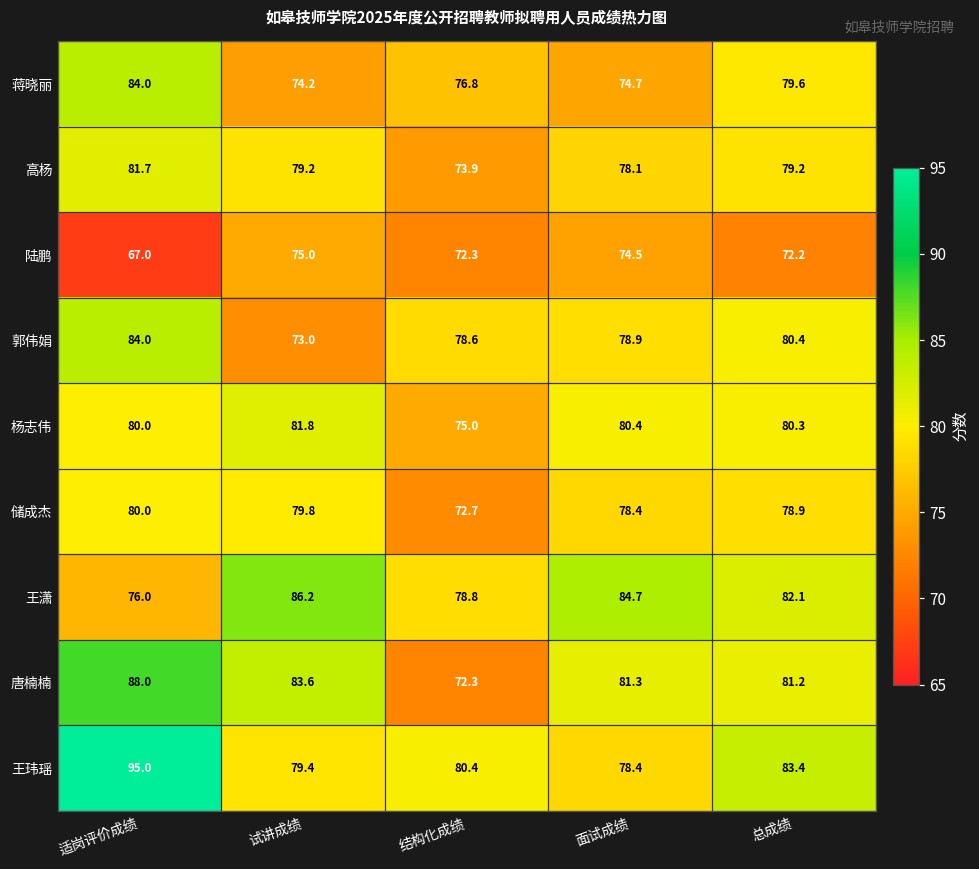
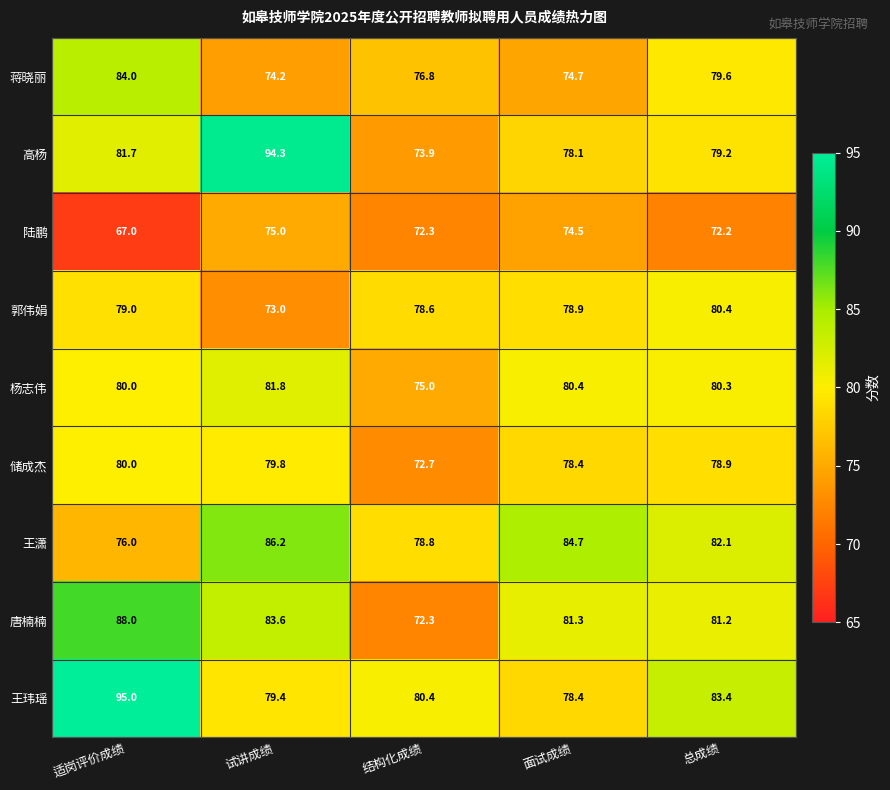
  {
    "蒋晓丽": {
      "适岗评价成绩": 84.0,
      "试讲成绩": 74.2,
      "结构化成绩": 76.8,
      "面试成绩": 74.7,
      "总成绩": 79.6
    },
    "高杨": {
      "适岗评价成绩": 81.7,
-     "试讲成绩": 79.2,
+     "试讲成绩": 94.3,
      "结构化成绩": 73.9,
      "面试成绩": 78.1,
      "总成绩": 79.2
    },
    "陆鹏": {
      "适岗评价成绩": 67.0,
      "试讲成绩": 75.0,
      "结构化成绩": 72.3,
      "面试成绩": 74.5,
      "总成绩": 72.2
    },
    "郭伟娟": {
-     "适岗评价成绩": 84.0,
+     "适岗评价成绩": 79.0,
      "试讲成绩": 73.0,
      "结构化成绩": 78.6,
      "面试成绩": 78.9,
      "总成绩": 80.4
    },
    "杨志伟": {
      "适岗评价成绩": 80.0,
      "试讲成绩": 81.8,
      "结构化成绩": 75.0,
      "面试成绩": 80.4,
      "总成绩": 80.3
    },
    "储成杰": {
      "适岗评价成绩": 80.0,
      "试讲成绩": 79.8,
      "结构化成绩": 72.7,
      "面试成绩": 78.4,
      "总成绩": 78.9
    },
    "王潇": {
      "适岗评价成绩": 76.0,
      "试讲成绩": 86.2,
      "结构化成绩": 78.8,
      "面试成绩": 84.7,
      "总成绩": 82.1
    },
    "唐楠楠": {
      "适岗评价成绩": 88.0,
      "试讲成绩": 83.6,
      "结构化成绩": 72.3,
      "面试成绩": 81.3,
      "总成绩": 81.2
    },
    "王玮瑶": {
      "适岗评价成绩": 95.0,
      "试讲成绩": 79.4,
      "结构化成绩": 80.4,
      "面试成绩": 78.4,
      "总成绩": 83.4
    }
  }
